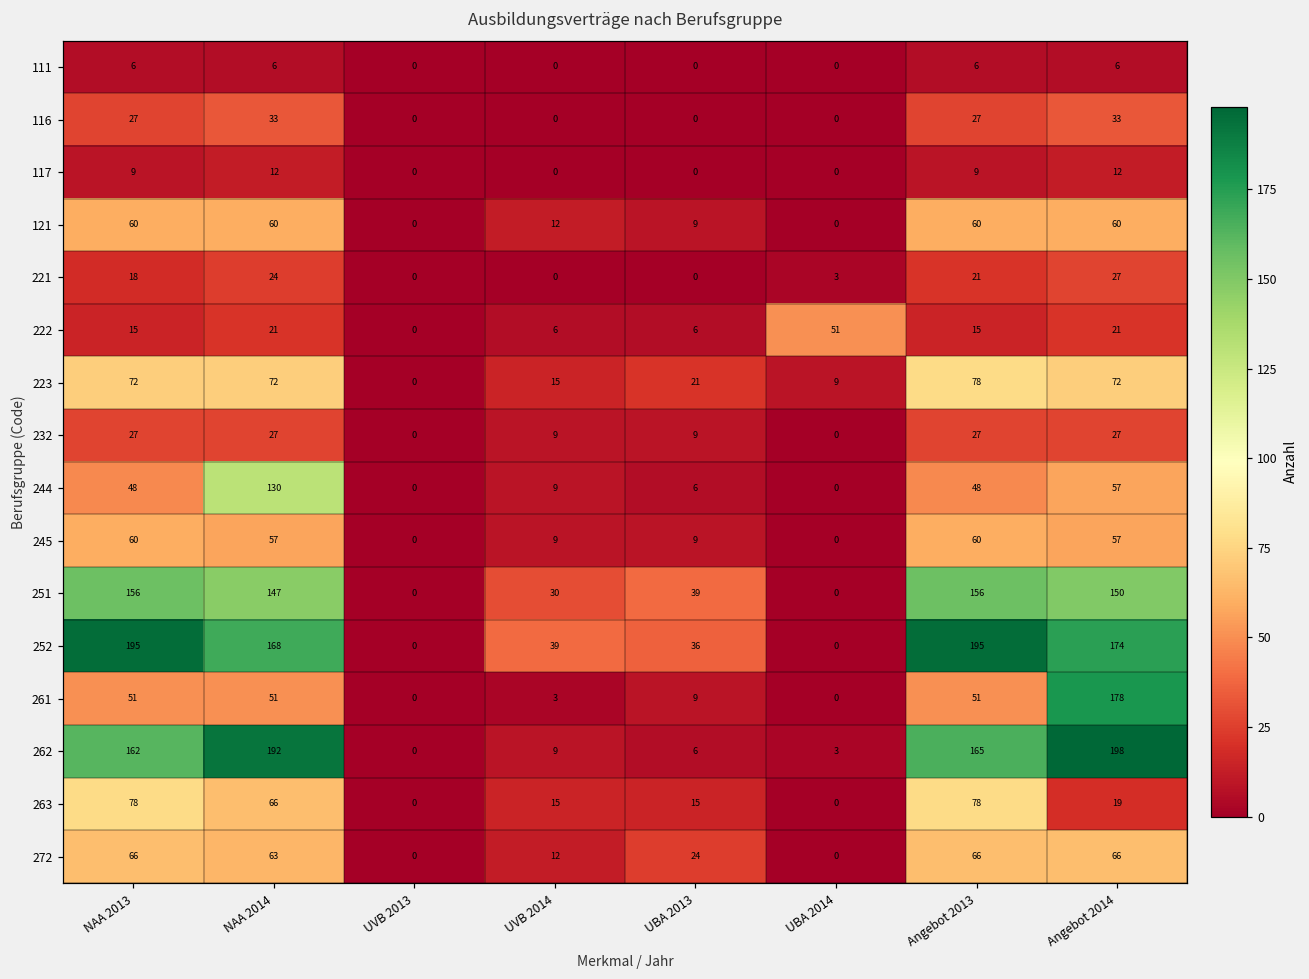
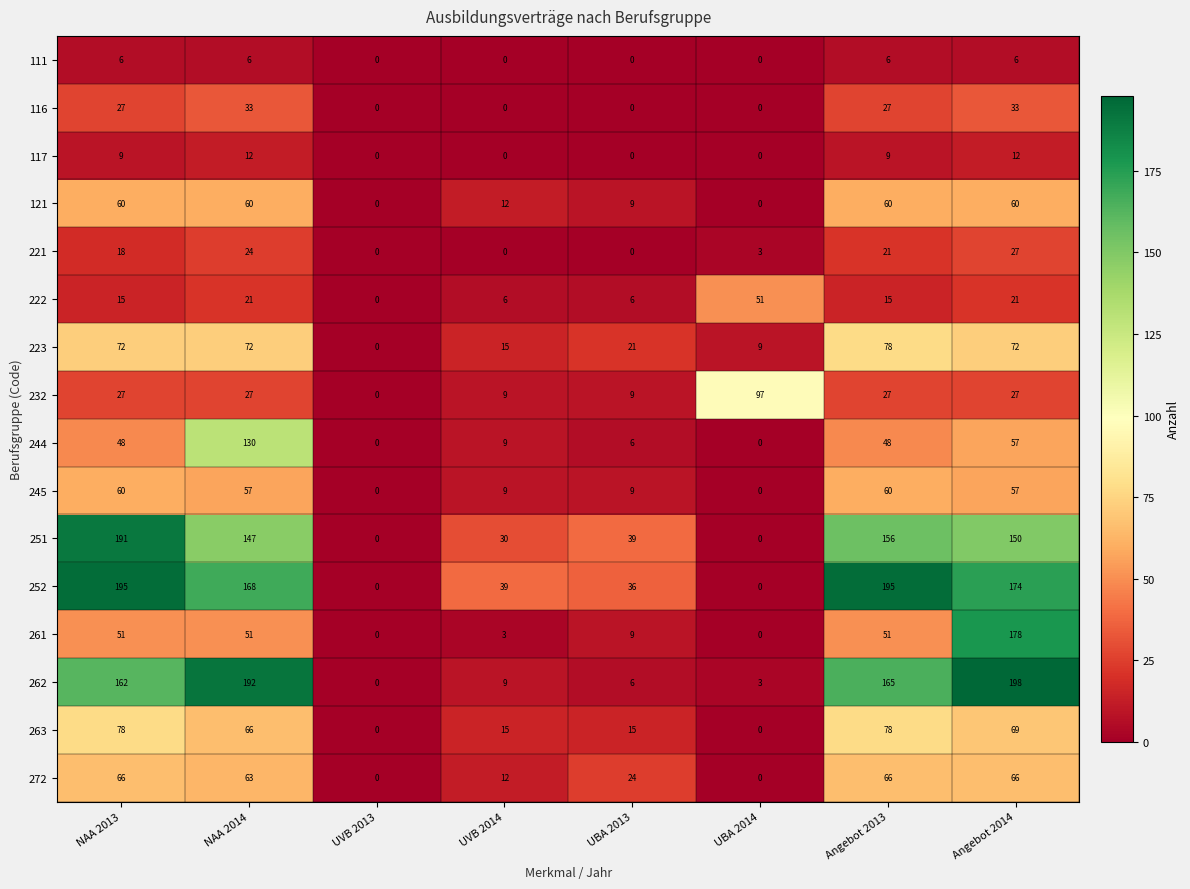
  {
    "111": {
      "NAA 2013": 6,
      "NAA 2014": 6,
      "UVB 2013": 0,
      "UVB 2014": 0,
      "UBA 2013": 0,
      "UBA 2014": 0,
      "Angebot 2013": 6,
      "Angebot 2014": 6
    },
    "116": {
      "NAA 2013": 27,
      "NAA 2014": 33,
      "UVB 2013": 0,
      "UVB 2014": 0,
      "UBA 2013": 0,
      "UBA 2014": 0,
      "Angebot 2013": 27,
      "Angebot 2014": 33
    },
    "117": {
      "NAA 2013": 9,
      "NAA 2014": 12,
      "UVB 2013": 0,
      "UVB 2014": 0,
      "UBA 2013": 0,
      "UBA 2014": 0,
      "Angebot 2013": 9,
      "Angebot 2014": 12
    },
    "121": {
      "NAA 2013": 60,
      "NAA 2014": 60,
      "UVB 2013": 0,
      "UVB 2014": 12,
      "UBA 2013": 9,
      "UBA 2014": 0,
      "Angebot 2013": 60,
      "Angebot 2014": 60
    },
    "221": {
      "NAA 2013": 18,
      "NAA 2014": 24,
      "UVB 2013": 0,
      "UVB 2014": 0,
      "UBA 2013": 0,
      "UBA 2014": 3,
      "Angebot 2013": 21,
      "Angebot 2014": 27
    },
    "222": {
      "NAA 2013": 15,
      "NAA 2014": 21,
      "UVB 2013": 0,
      "UVB 2014": 6,
      "UBA 2013": 6,
      "UBA 2014": 51,
      "Angebot 2013": 15,
      "Angebot 2014": 21
    },
    "223": {
      "NAA 2013": 72,
      "NAA 2014": 72,
      "UVB 2013": 0,
      "UVB 2014": 15,
      "UBA 2013": 21,
      "UBA 2014": 9,
      "Angebot 2013": 78,
      "Angebot 2014": 72
    },
    "232": {
      "NAA 2013": 27,
      "NAA 2014": 27,
      "UVB 2013": 0,
      "UVB 2014": 9,
      "UBA 2013": 9,
-     "UBA 2014": 0,
+     "UBA 2014": 97,
      "Angebot 2013": 27,
      "Angebot 2014": 27
    },
    "244": {
      "NAA 2013": 48,
      "NAA 2014": 130,
      "UVB 2013": 0,
      "UVB 2014": 9,
      "UBA 2013": 6,
      "UBA 2014": 0,
      "Angebot 2013": 48,
      "Angebot 2014": 57
    },
    "245": {
      "NAA 2013": 60,
      "NAA 2014": 57,
      "UVB 2013": 0,
      "UVB 2014": 9,
      "UBA 2013": 9,
      "UBA 2014": 0,
      "Angebot 2013": 60,
      "Angebot 2014": 57
    },
    "251": {
-     "NAA 2013": 156,
+     "NAA 2013": 191,
      "NAA 2014": 147,
      "UVB 2013": 0,
      "UVB 2014": 30,
      "UBA 2013": 39,
      "UBA 2014": 0,
      "Angebot 2013": 156,
      "Angebot 2014": 150
    },
    "252": {
      "NAA 2013": 195,
      "NAA 2014": 168,
      "UVB 2013": 0,
      "UVB 2014": 39,
      "UBA 2013": 36,
      "UBA 2014": 0,
      "Angebot 2013": 195,
      "Angebot 2014": 174
    },
    "261": {
      "NAA 2013": 51,
      "NAA 2014": 51,
      "UVB 2013": 0,
      "UVB 2014": 3,
      "UBA 2013": 9,
      "UBA 2014": 0,
      "Angebot 2013": 51,
      "Angebot 2014": 178
    },
    "262": {
      "NAA 2013": 162,
      "NAA 2014": 192,
      "UVB 2013": 0,
      "UVB 2014": 9,
      "UBA 2013": 6,
      "UBA 2014": 3,
      "Angebot 2013": 165,
      "Angebot 2014": 198
    },
    "263": {
      "NAA 2013": 78,
      "NAA 2014": 66,
      "UVB 2013": 0,
      "UVB 2014": 15,
      "UBA 2013": 15,
      "UBA 2014": 0,
      "Angebot 2013": 78,
-     "Angebot 2014": 19
+     "Angebot 2014": 69
    },
    "272": {
      "NAA 2013": 66,
      "NAA 2014": 63,
      "UVB 2013": 0,
      "UVB 2014": 12,
      "UBA 2013": 24,
      "UBA 2014": 0,
      "Angebot 2013": 66,
      "Angebot 2014": 66
    }
  }
